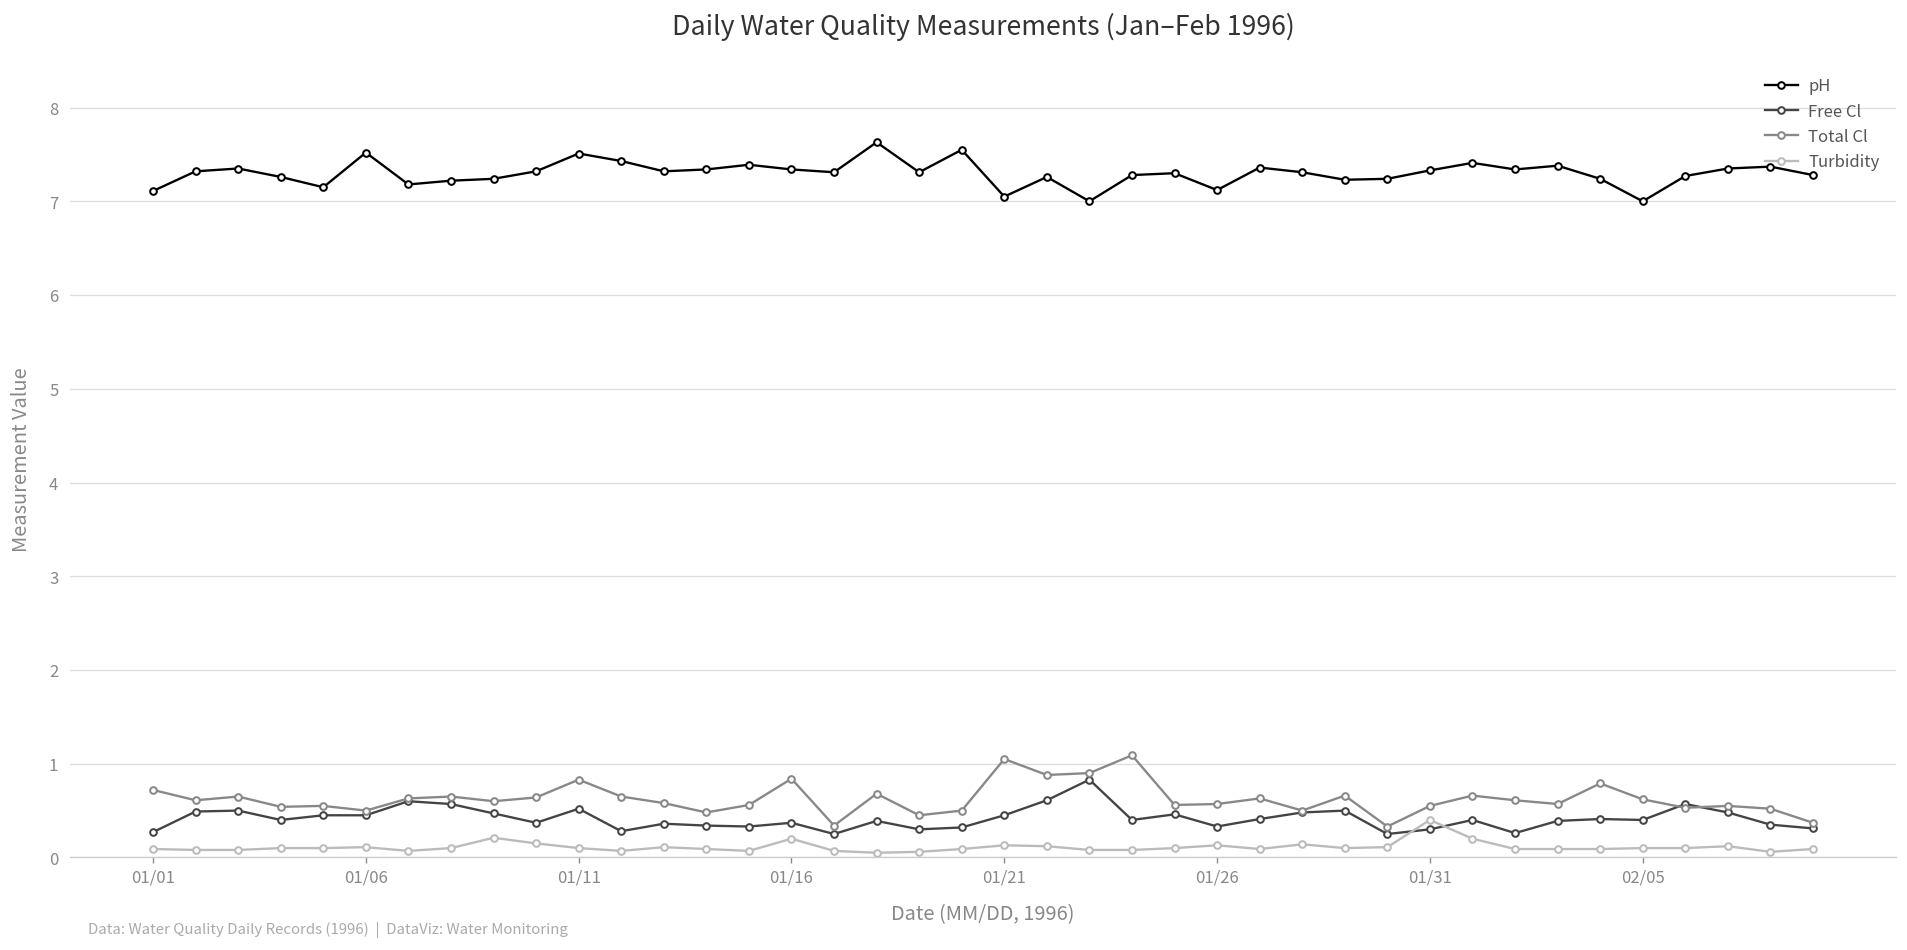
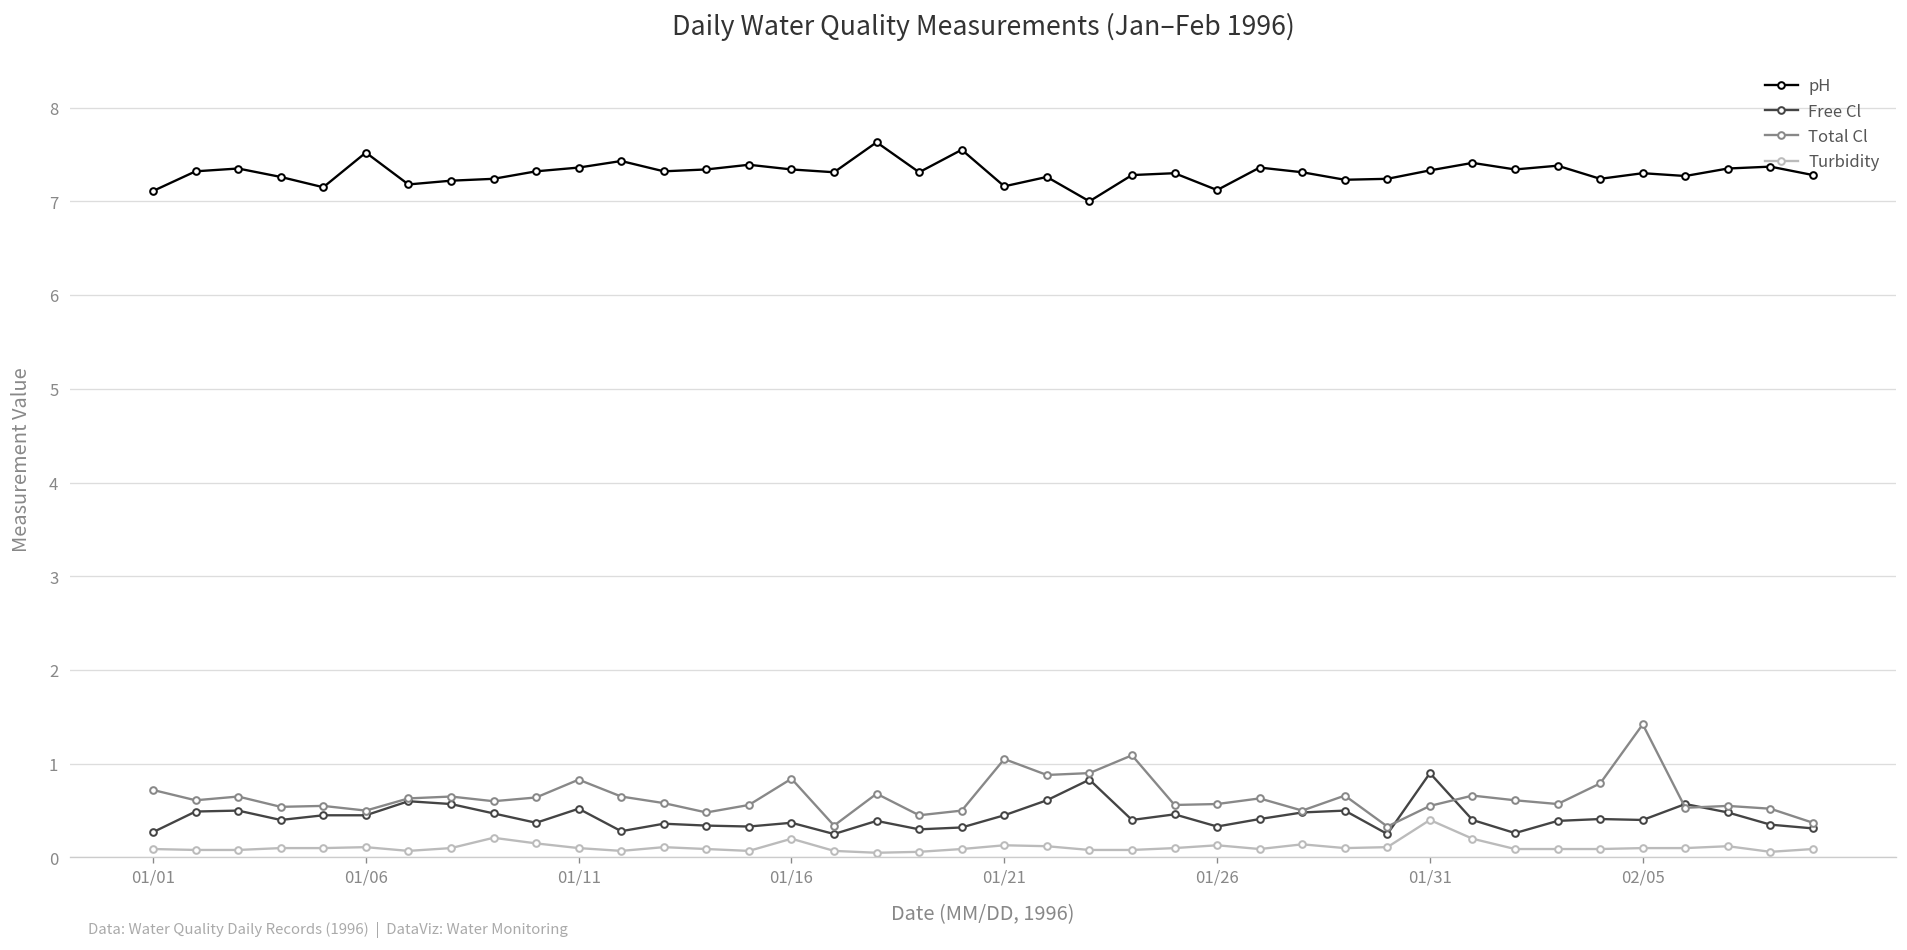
  {
    "pH": {
      "01/01": 7.1,
      "01/06": 7.5,
-     "01/11": 7.5,
+     "01/11": 7.4,
      "01/16": 7.3,
-     "01/21": 7.1,
+     "01/21": 7.2,
      "01/26": 7.1,
      "01/31": 7.3,
-     "02/05": 7.0
+     "02/05": 7.3
    },
    "Free Cl": {
      "01/01": 0.3,
      "01/06": 0.5,
      "01/11": 0.5,
      "01/16": 0.4,
      "01/21": 0.5,
      "01/26": 0.3,
-     "01/31": 0.3,
+     "01/31": 0.9,
      "02/05": 0.4
    },
    "Total Cl": {
      "01/01": 0.7,
      "01/06": 0.5,
      "01/11": 0.8,
      "01/16": 0.8,
      "01/21": 1.1,
      "01/26": 0.6,
      "01/31": 0.6,
-     "02/05": 0.6
+     "02/05": 1.4
    },
    "Turbidity": {
      "01/01": 0.1,
      "01/06": 0.1,
      "01/11": 0.1,
      "01/16": 0.2,
      "01/21": 0.1,
      "01/26": 0.1,
      "01/31": 0.4,
      "02/05": 0.1
    }
  }
